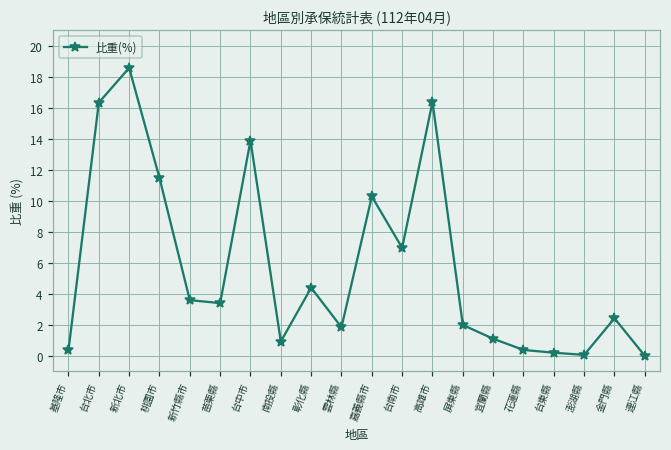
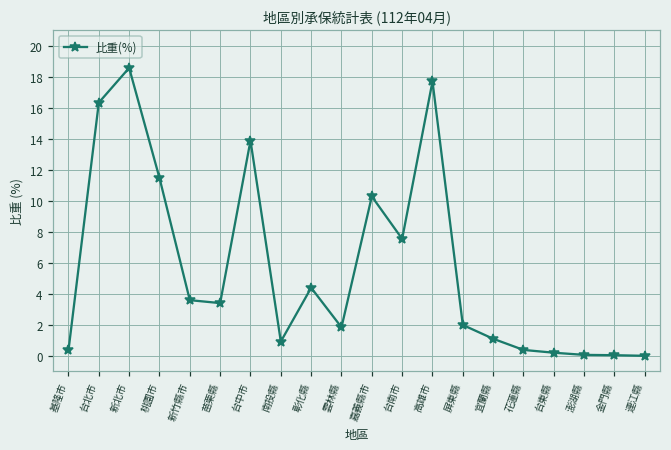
  {
    "基隆市": 0.4,
    "台北市": 16.3,
    "新北市": 18.6,
    "桃園市": 11.5,
    "新竹縣市": 3.6,
    "苗栗縣": 3.4,
    "台中市": 13.9,
    "南投縣": 0.9,
    "彰化縣": 4.4,
    "雲林縣": 1.8,
    "嘉義縣市": 10.3,
-   "台南市": 7.0,
-   "高雄市": 16.4,
+   "台南市": 7.5,
+   "高雄市": 17.7,
    "屏東縣": 2.0,
    "宜蘭縣": 1.1,
    "花蓮縣": 0.4,
    "台東縣": 0.2,
    "澎湖縣": 0.1,
-   "金門縣": 2.4,
+   "金門縣": 0.0,
    "連江縣": 0.0
  }
